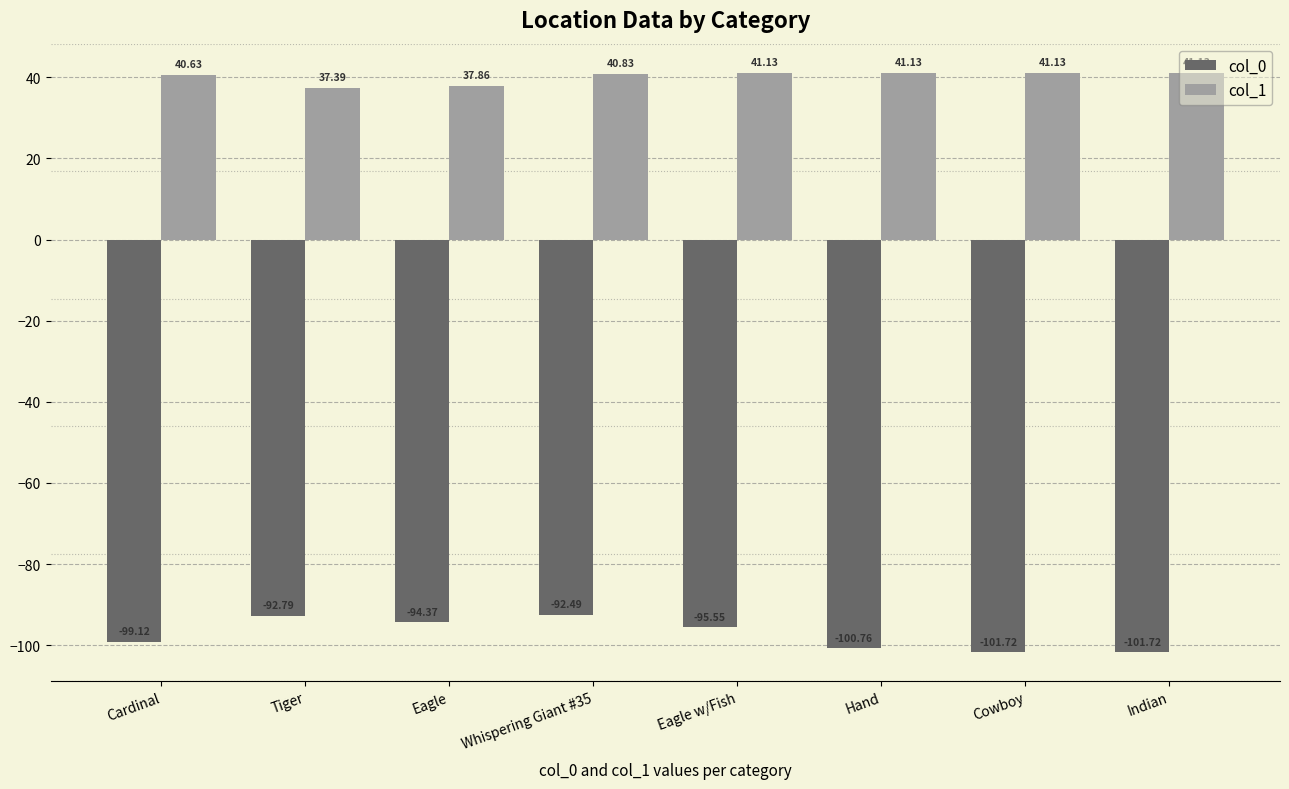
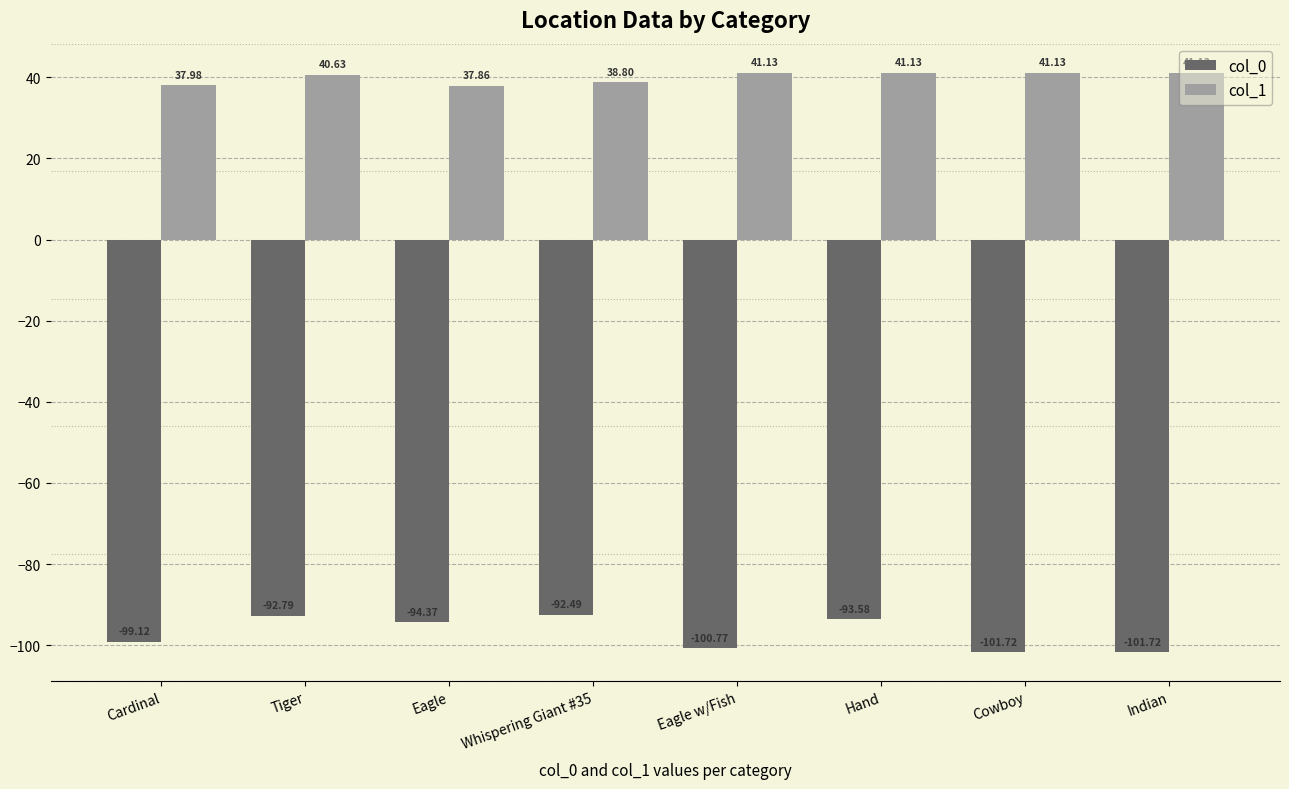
  {
    "col_0": {
      "Cardinal": -99.12,
      "Tiger": -92.79,
      "Eagle": -94.37,
      "Whispering Giant #35": -92.49,
-     "Eagle w/Fish": -95.55,
-     "Hand": -100.76,
+     "Eagle w/Fish": -100.77,
+     "Hand": -93.58,
      "Cowboy": -101.72,
      "Indian": -101.72
    },
    "col_1": {
-     "Cardinal": 40.63,
-     "Tiger": 37.39,
+     "Cardinal": 37.98,
+     "Tiger": 40.63,
      "Eagle": 37.86,
-     "Whispering Giant #35": 40.83,
+     "Whispering Giant #35": 38.80,
      "Eagle w/Fish": 41.13,
      "Hand": 41.13,
      "Cowboy": 41.13
    }
  }
